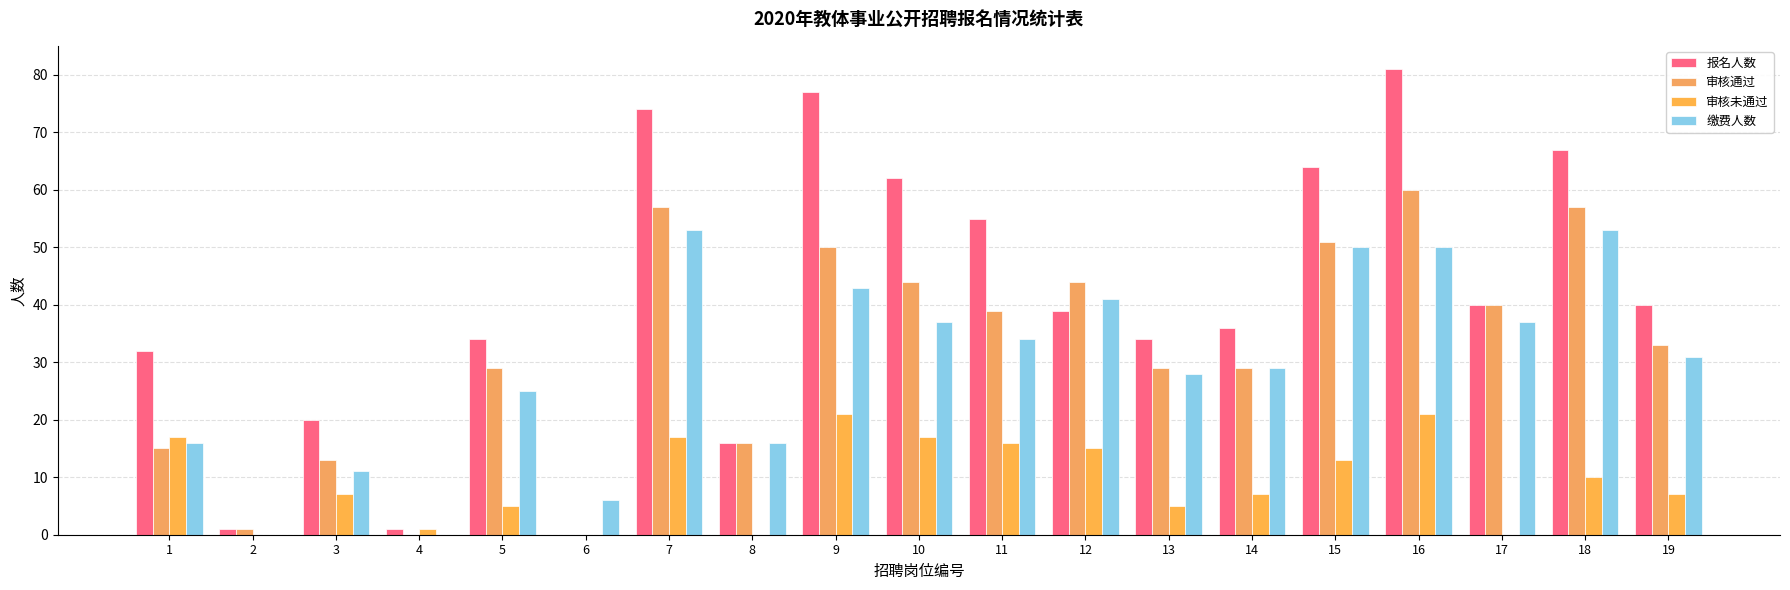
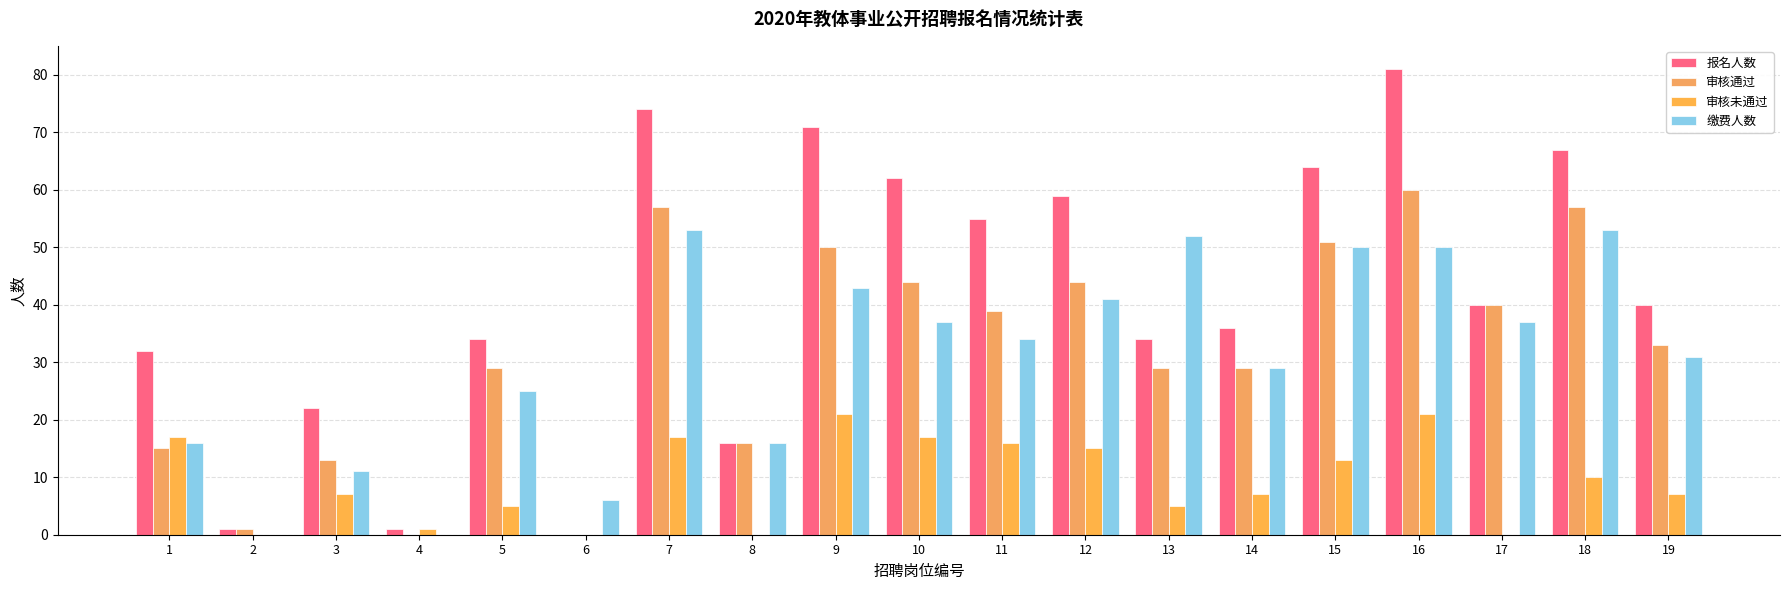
  {
    "报名人数": {
      "1": 32,
      "2": 1,
-     "3": 20,
+     "3": 22,
      "4": 1,
      "5": 34,
      "6": 0,
      "7": 74,
      "8": 16,
-     "9": 77,
+     "9": 71,
      "10": 62,
      "11": 55,
-     "12": 39,
+     "12": 59,
      "13": 34,
      "14": 36,
      "15": 64,
      "16": 81,
      "17": 40,
      "18": 67,
      "19": 40
    },
    "缴费人数": {
      "1": 16,
      "2": 0,
      "3": 11,
      "4": 0,
      "5": 25,
      "6": 6,
      "7": 53,
      "8": 16,
      "9": 43,
      "10": 37,
      "11": 34,
      "12": 41,
-     "13": 28,
+     "13": 52,
      "14": 29,
      "15": 50,
      "16": 50,
      "17": 37,
      "18": 53,
      "19": 31
    }
  }
